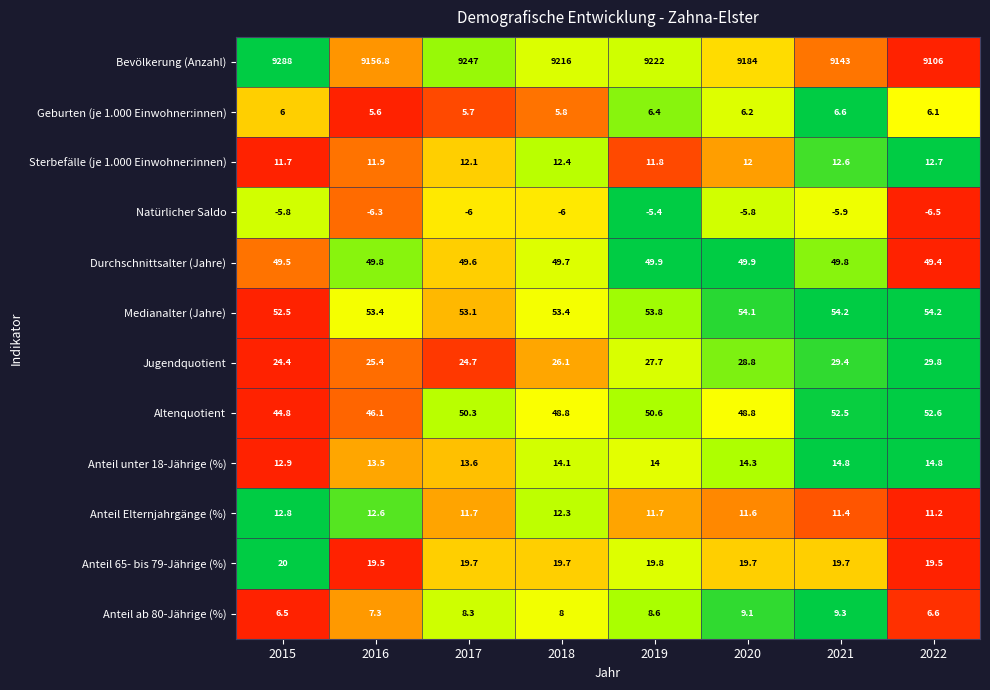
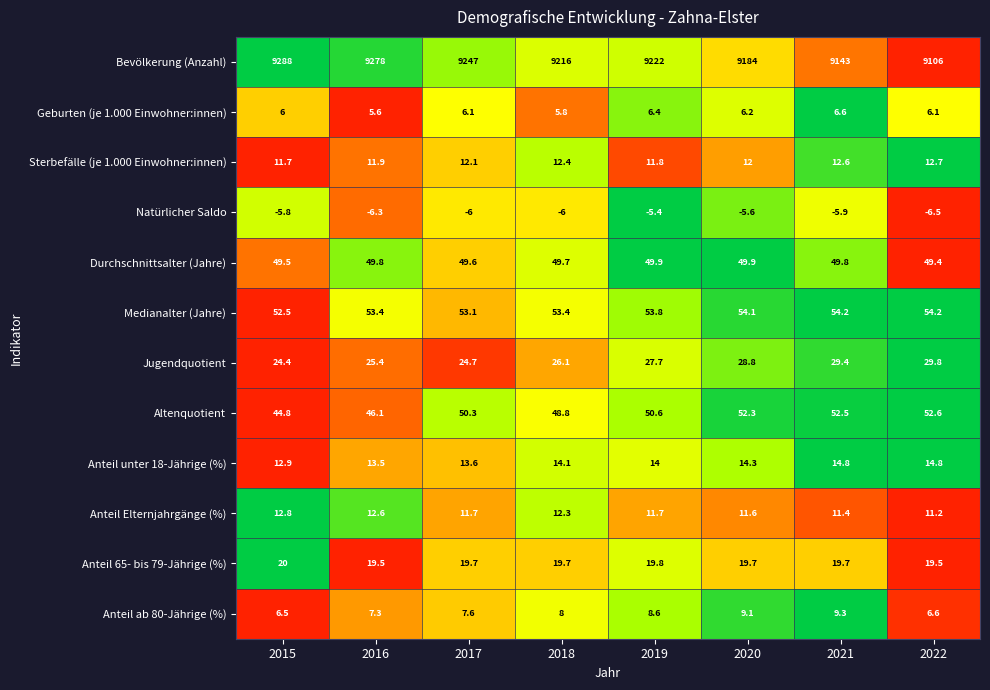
  {
    "Bevölkerung (Anzahl)": {
      "2015": 9288,
-     "2016": 9156.8,
+     "2016": 9278,
      "2017": 9247,
      "2018": 9216,
      "2019": 9222,
      "2020": 9184,
      "2021": 9143,
      "2022": 9106
    },
    "Geburten (je 1.000 Einwohner:innen)": {
      "2015": 6,
      "2016": 5.6,
-     "2017": 5.7,
+     "2017": 6.1,
      "2018": 5.8,
      "2019": 6.4,
      "2020": 6.2,
      "2021": 6.6,
      "2022": 6.1
    },
    "Sterbefälle (je 1.000 Einwohner:innen)": {
      "2015": 11.7,
      "2016": 11.9,
      "2017": 12.1,
      "2018": 12.4,
      "2019": 11.8,
      "2020": 12,
      "2021": 12.6,
      "2022": 12.7
    },
    "Natürlicher Saldo": {
      "2015": -5.8,
      "2016": -6.3,
      "2017": -6,
      "2018": -6,
      "2019": -5.4,
-     "2020": -5.8,
+     "2020": -5.6,
      "2021": -5.9,
      "2022": -6.5
    },
    "Durchschnittsalter (Jahre)": {
      "2015": 49.5,
      "2016": 49.8,
      "2017": 49.6,
      "2018": 49.7,
      "2019": 49.9,
      "2020": 49.9,
      "2021": 49.8,
      "2022": 49.4
    },
    "Medianalter (Jahre)": {
      "2015": 52.5,
      "2016": 53.4,
      "2017": 53.1,
      "2018": 53.4,
      "2019": 53.8,
      "2020": 54.1,
      "2021": 54.2,
      "2022": 54.2
    },
    "Jugendquotient": {
      "2015": 24.4,
      "2016": 25.4,
      "2017": 24.7,
      "2018": 26.1,
      "2019": 27.7,
      "2020": 28.8,
      "2021": 29.4,
      "2022": 29.8
    },
    "Altenquotient": {
      "2015": 44.8,
      "2016": 46.1,
      "2017": 50.3,
      "2018": 48.8,
      "2019": 50.6,
-     "2020": 48.8,
+     "2020": 52.3,
      "2021": 52.5,
      "2022": 52.6
    },
    "Anteil unter 18-Jährige (%)": {
      "2015": 12.9,
      "2016": 13.5,
      "2017": 13.6,
      "2018": 14.1,
      "2019": 14,
      "2020": 14.3,
      "2021": 14.8,
      "2022": 14.8
    },
    "Anteil Elternjahrgänge (%)": {
      "2015": 12.8,
      "2016": 12.6,
      "2017": 11.7,
      "2018": 12.3,
      "2019": 11.7,
      "2020": 11.6,
      "2021": 11.4,
      "2022": 11.2
    },
    "Anteil 65- bis 79-Jährige (%)": {
      "2015": 20,
      "2016": 19.5,
      "2017": 19.7,
      "2018": 19.7,
      "2019": 19.8,
      "2020": 19.7,
      "2021": 19.7,
      "2022": 19.5
    },
    "Anteil ab 80-Jährige (%)": {
      "2015": 6.5,
      "2016": 7.3,
-     "2017": 8.3,
+     "2017": 7.6,
      "2018": 8,
      "2019": 8.6,
      "2020": 9.1,
      "2021": 9.3,
      "2022": 6.6
    }
  }
